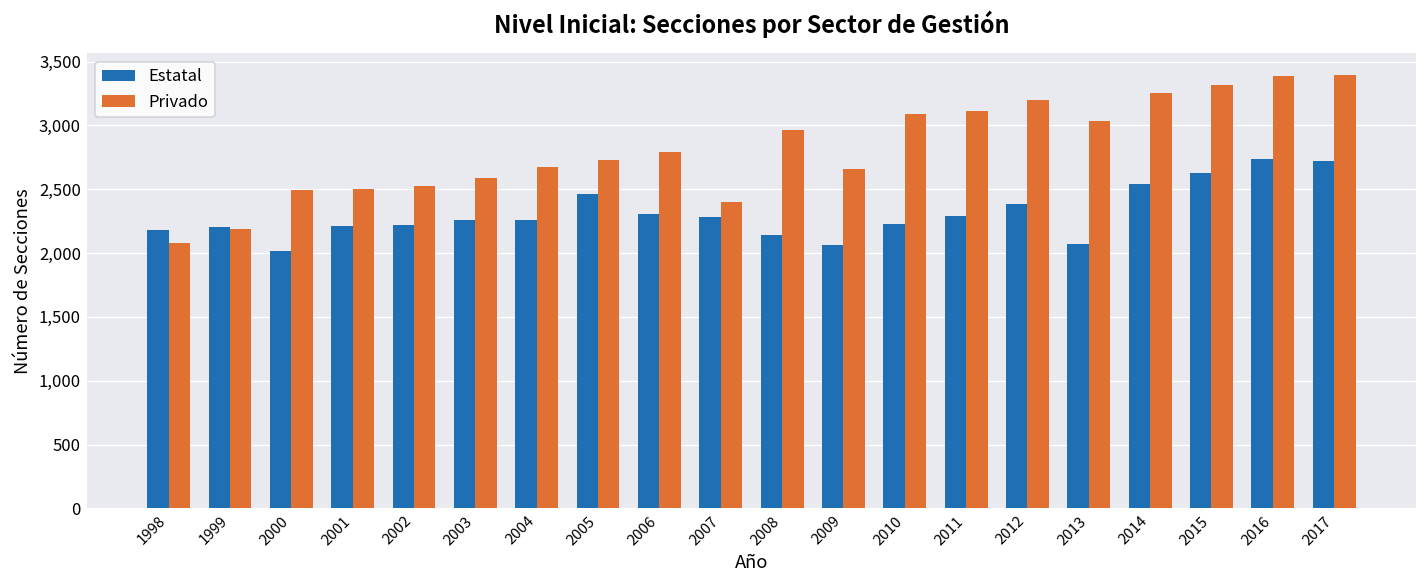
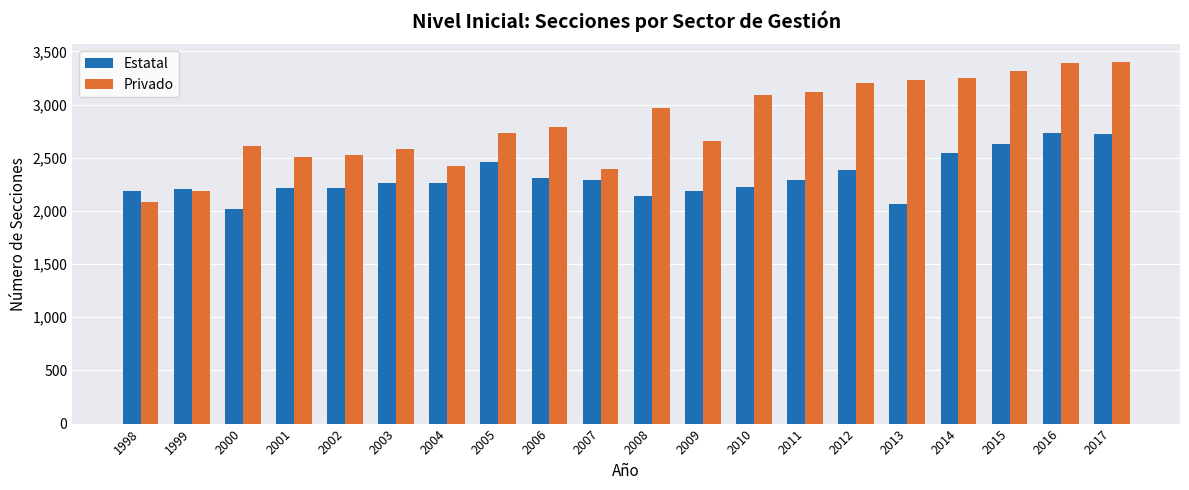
  {
    "Estatal": {
      "1998": "2,180",
      "1999": "2,200",
      "2000": "2,020",
      "2001": "2,210",
      "2002": "2,220",
      "2003": "2,260",
      "2004": "2,260",
      "2005": "2,460",
      "2006": "2,310",
      "2007": "2,290",
      "2008": "2,140",
-     "2009": "2,060",
+     "2009": "2,180",
      "2010": "2,230",
      "2011": "2,290",
      "2012": "2,380",
      "2013": "2,070",
      "2014": "2,540",
      "2015": "2,630",
      "2016": "2,740",
      "2017": "2,720"
    },
    "Privado": {
      "1998": "2,080",
      "1999": "2,190",
-     "2000": "2,490",
+     "2000": "2,610",
      "2001": "2,510",
      "2002": "2,530",
      "2003": "2,590",
-     "2004": "2,680",
+     "2004": "2,420",
      "2005": "2,730",
      "2006": "2,790",
      "2007": "2,400",
      "2008": "2,970",
      "2009": "2,660",
      "2010": "3,090",
      "2011": "3,110",
      "2012": "3,200",
-     "2013": "3,040",
+     "2013": "3,230",
      "2014": "3,250",
      "2015": "3,320",
      "2016": "3,390",
      "2017": "3,400"
    }
  }
